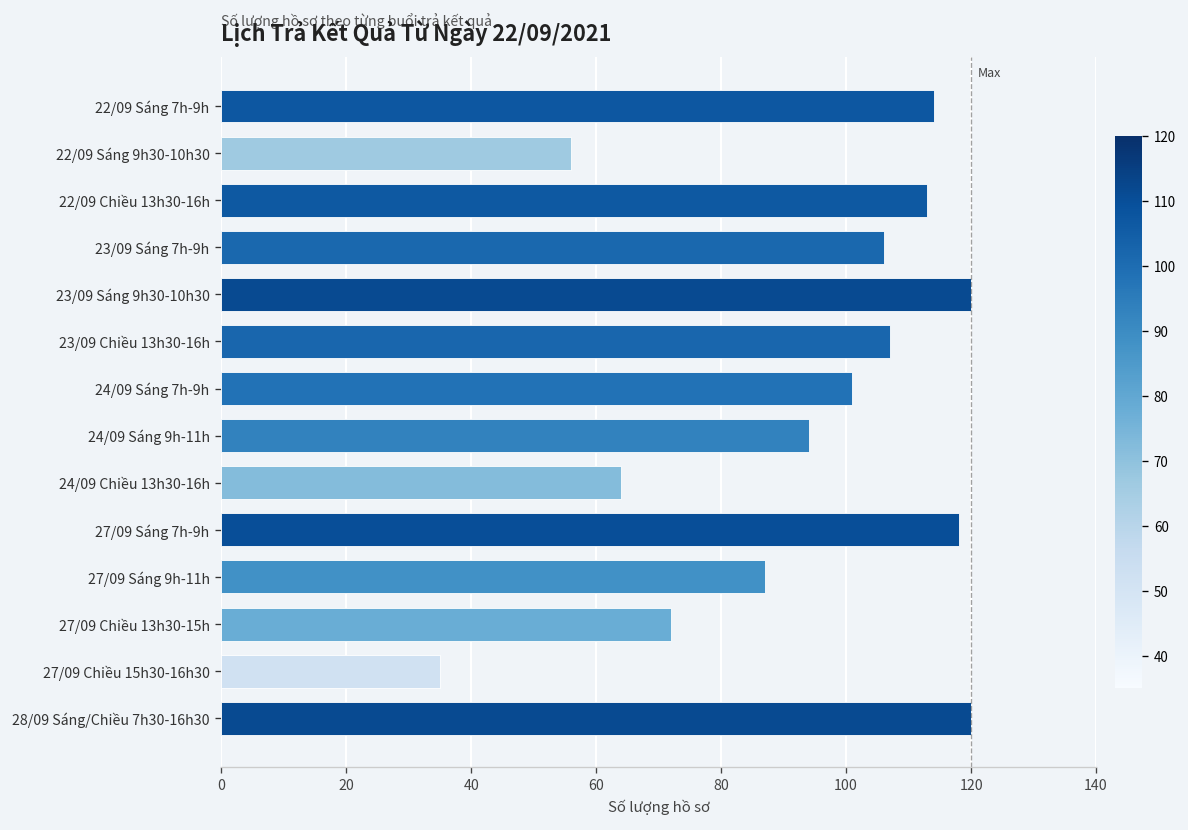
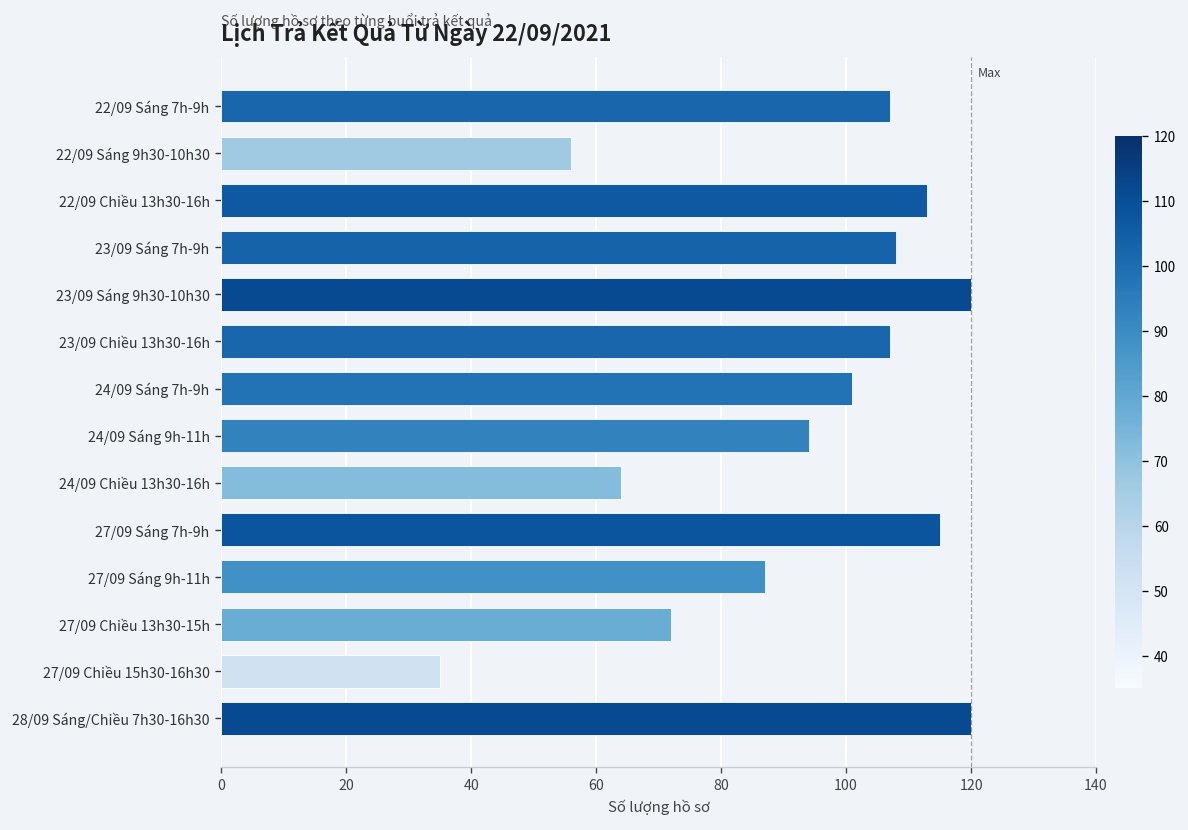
  {
-   "22/09 Sáng 7h-9h": 114,
+   "22/09 Sáng 7h-9h": 107,
    "22/09 Sáng 9h30-10h30": 56,
    "22/09 Chiều 13h30-16h": 113,
-   "23/09 Sáng 7h-9h": 106,
+   "23/09 Sáng 7h-9h": 108,
    "23/09 Sáng 9h30-10h30": 120,
    "23/09 Chiều 13h30-16h": 107,
    "24/09 Sáng 7h-9h": 101,
    "24/09 Sáng 9h-11h": 94,
    "24/09 Chiều 13h30-16h": 64,
-   "27/09 Sáng 7h-9h": 118,
+   "27/09 Sáng 7h-9h": 115,
    "27/09 Sáng 9h-11h": 87,
    "27/09 Chiều 13h30-15h": 72,
    "27/09 Chiều 15h30-16h30": 35,
    "28/09 Sáng/Chiều 7h30-16h30": 120
  }
